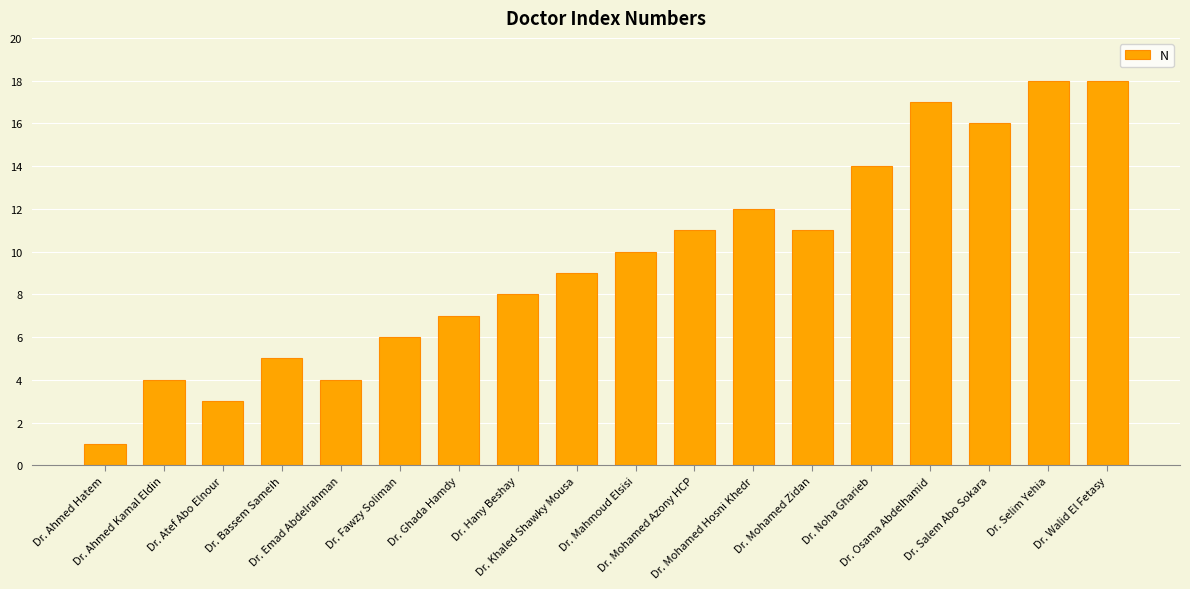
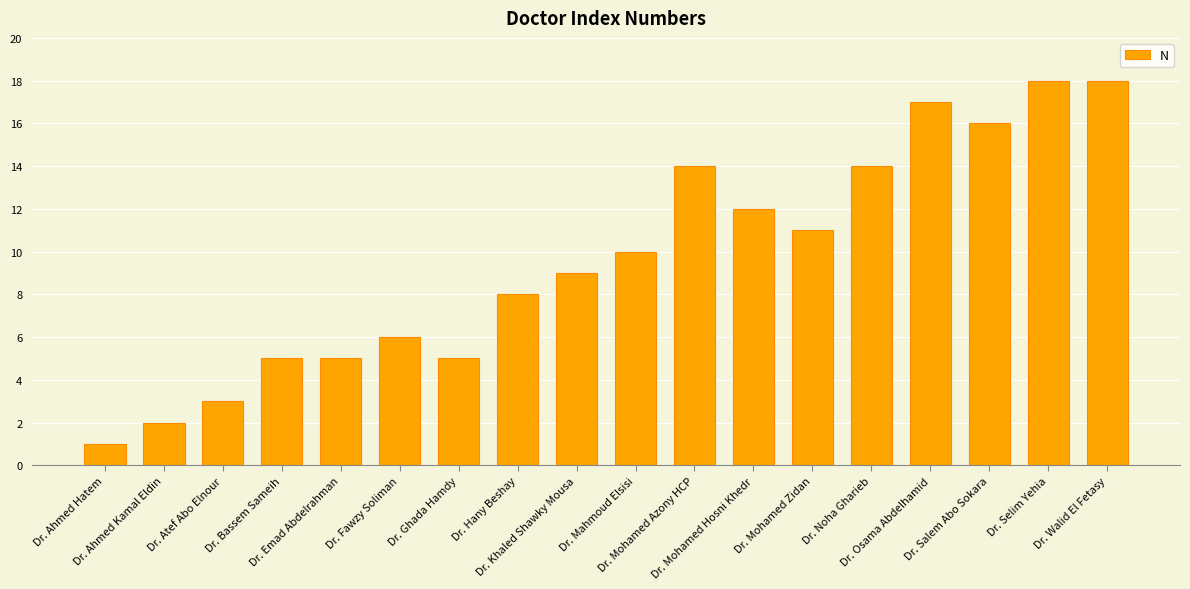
  {
    "Dr. Ahmed Hatem": 1,
-   "Dr. Ahmed Kamal Eldin": 4,
+   "Dr. Ahmed Kamal Eldin": 2,
    "Dr. Atef Abo Elnour": 3,
    "Dr. Bassem Sameih": 5,
-   "Dr. Emad Abdelrahman": 4,
+   "Dr. Emad Abdelrahman": 5,
    "Dr. Fawzy Soliman": 6,
-   "Dr. Ghada Hamdy": 7,
+   "Dr. Ghada Hamdy": 5,
    "Dr. Hany Beshay": 8,
    "Dr. Khaled Shawky Mousa": 9,
    "Dr. Mahmoud Elsisi": 10,
-   "Dr. Mohamed Azony HCP": 11,
+   "Dr. Mohamed Azony HCP": 14,
    "Dr. Mohamed Hosni Khedr": 12,
    "Dr. Mohamed Zidan": 11,
    "Dr. Noha Gharieb": 14,
    "Dr. Osama Abdelhamid": 17,
    "Dr. Salem Abo Sokara": 16,
    "Dr. Selim Yehia": 18,
    "Dr. Walid El Fetasy": 18
  }
